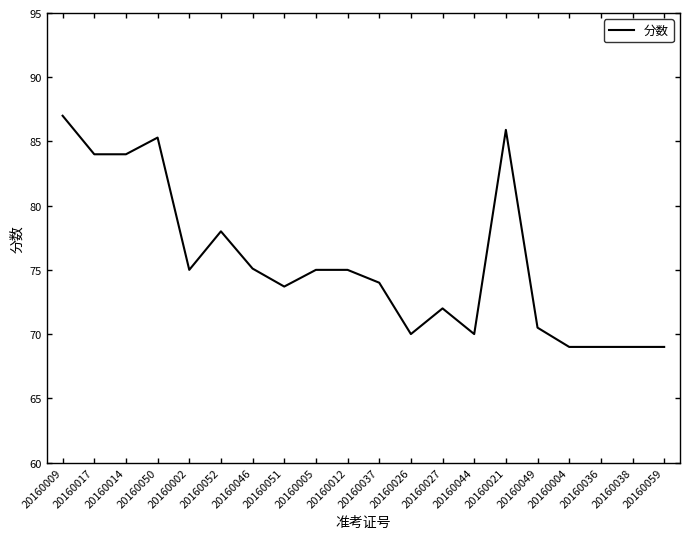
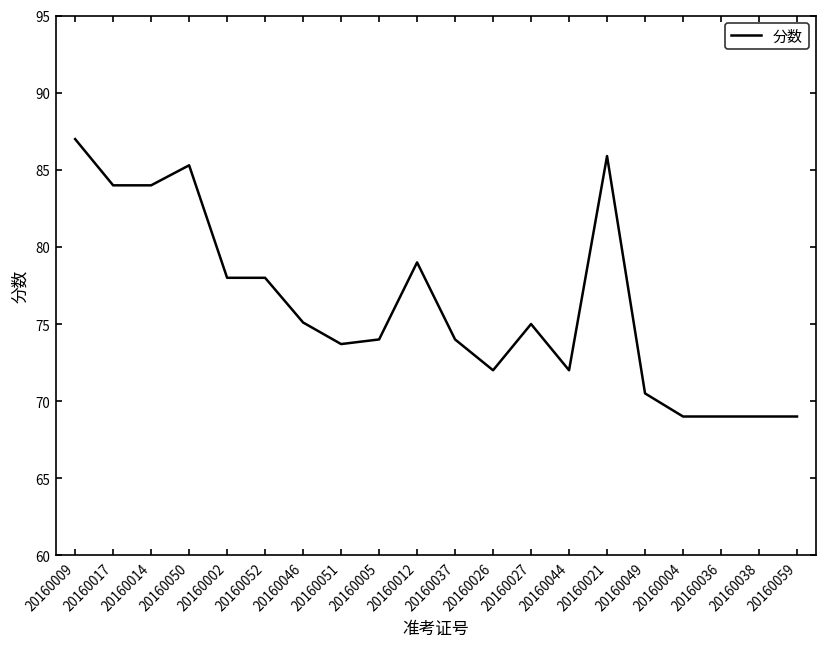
  {
    "20160009": 87,
    "20160017": 84,
    "20160014": 84,
    "20160050": 85.3,
-   "20160002": 75,
+   "20160002": 78,
    "20160052": 78,
    "20160046": 75,
    "20160051": 73.7,
-   "20160005": 75,
-   "20160012": 75,
+   "20160005": 74,
+   "20160012": 79,
    "20160037": 74,
-   "20160026": 70,
-   "20160027": 72,
-   "20160044": 70,
+   "20160026": 72,
+   "20160027": 75,
+   "20160044": 72,
    "20160021": 86,
    "20160049": 70.5,
    "20160004": 69,
    "20160036": 69,
    "20160038": 69,
    "20160059": 69
  }
